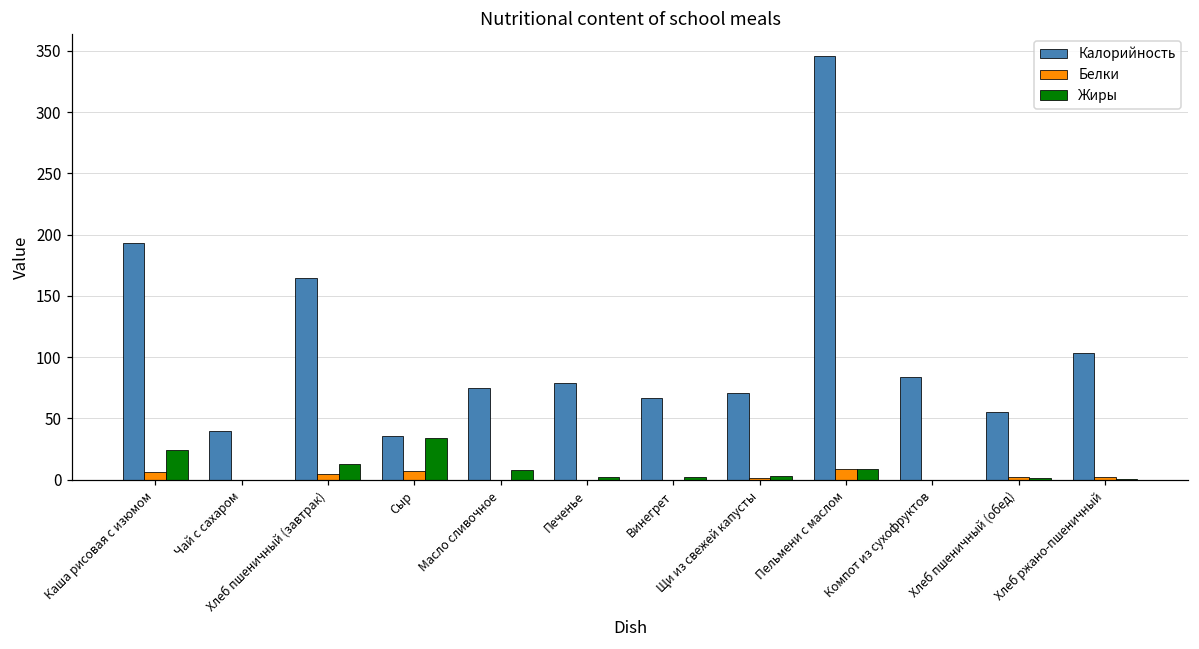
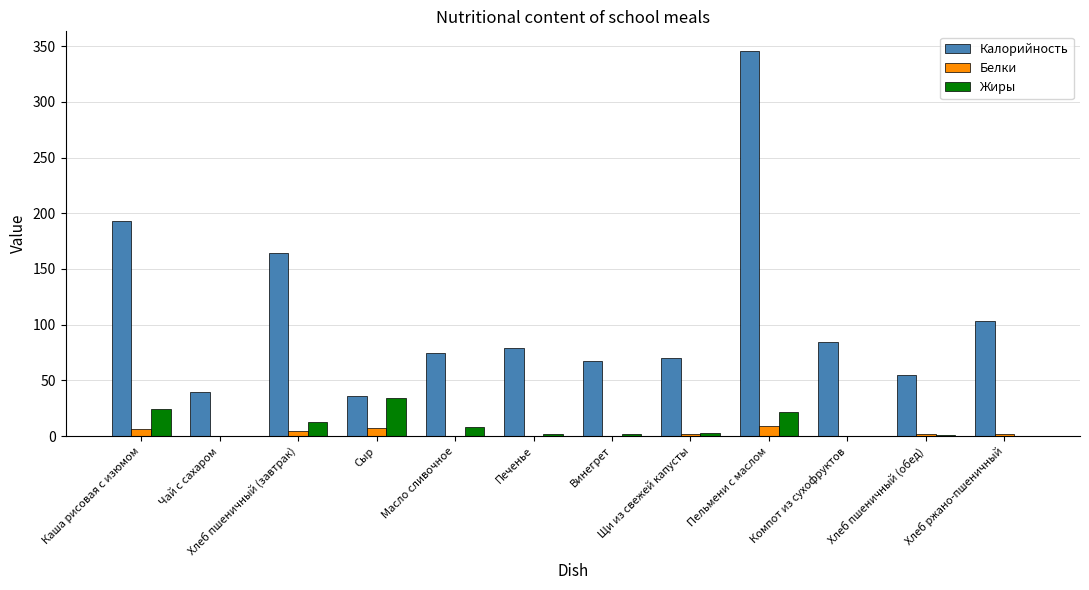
  {
    "Калорийность": {
      "Каша рисовая с изюмом": 193,
      "Чай с сахаром": 40,
      "Хлеб пшеничный (завтрак)": 164,
      "Сыр": 36,
      "Масло сливочное": 75,
      "Печенье": 79,
      "Винегрет": 67,
      "Щи из свежей капусты": 70,
      "Пельмени с маслом": 346,
      "Компот из сухофруктов": 84,
      "Хлеб пшеничный (обед)": 55,
      "Хлеб ржано-пшеничный": 103
    },
    "Белки": {
      "Каша рисовая с изюмом": 6,
      "Чай с сахаром": 0,
      "Хлеб пшеничный (завтрак)": 5,
      "Сыр": 7,
      "Масло сливочное": 0,
      "Печенье": 0,
      "Винегрет": 0,
      "Пельмени с маслом": 9,
      "Компот из сухофруктов": 0
    },
    "Жиры": {
      "Каша рисовая с изюмом": 24,
      "Чай с сахаром": 0,
      "Хлеб пшеничный (завтрак)": 13,
      "Сыр": 34,
      "Масло сливочное": 8,
      "Щи из свежей капусты": 3,
-     "Пельмени с маслом": 9,
+     "Пельмени с маслом": 22,
      "Компот из сухофруктов": 0
    }
  }
